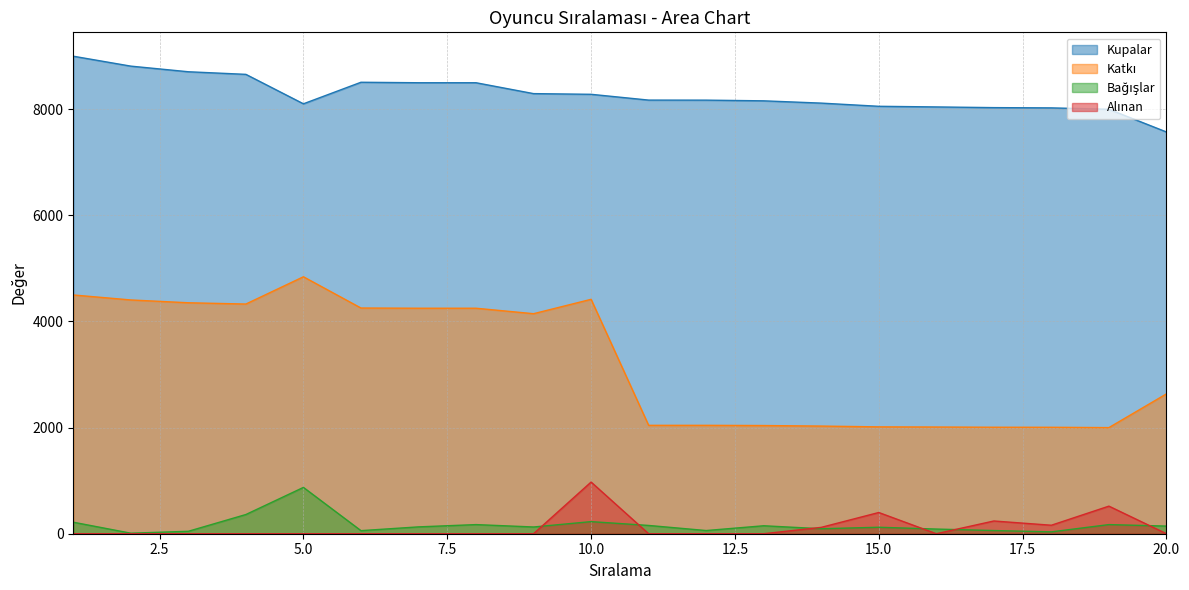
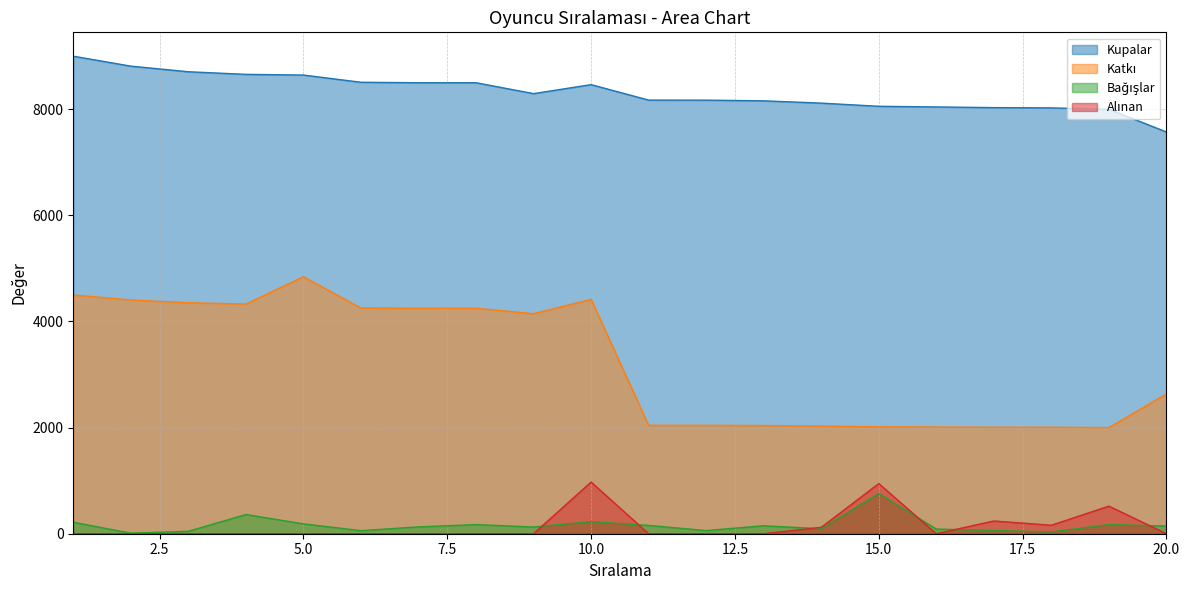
  {
    "Kupalar": {
-     "5.0": 8100,
-     "10.0": 8300,
+     "5.0": 8600,
+     "10.0": 8500,
      "15.0": 8100,
      "20.0": 7600
    },
    "Katkı": {
      "5.0": 4800,
      "10.0": 4400,
      "15.0": 2000,
      "20.0": 2600
    },
    "Bağışlar": {
-     "5.0": 900,
+     "5.0": 200,
      "10.0": 200,
-     "15.0": 100,
+     "15.0": 800,
      "20.0": 100
    },
    "Alınan": {
      "5.0": 0,
      "10.0": 1000,
-     "15.0": 400,
+     "15.0": 900,
      "20.0": 0
    }
  }
